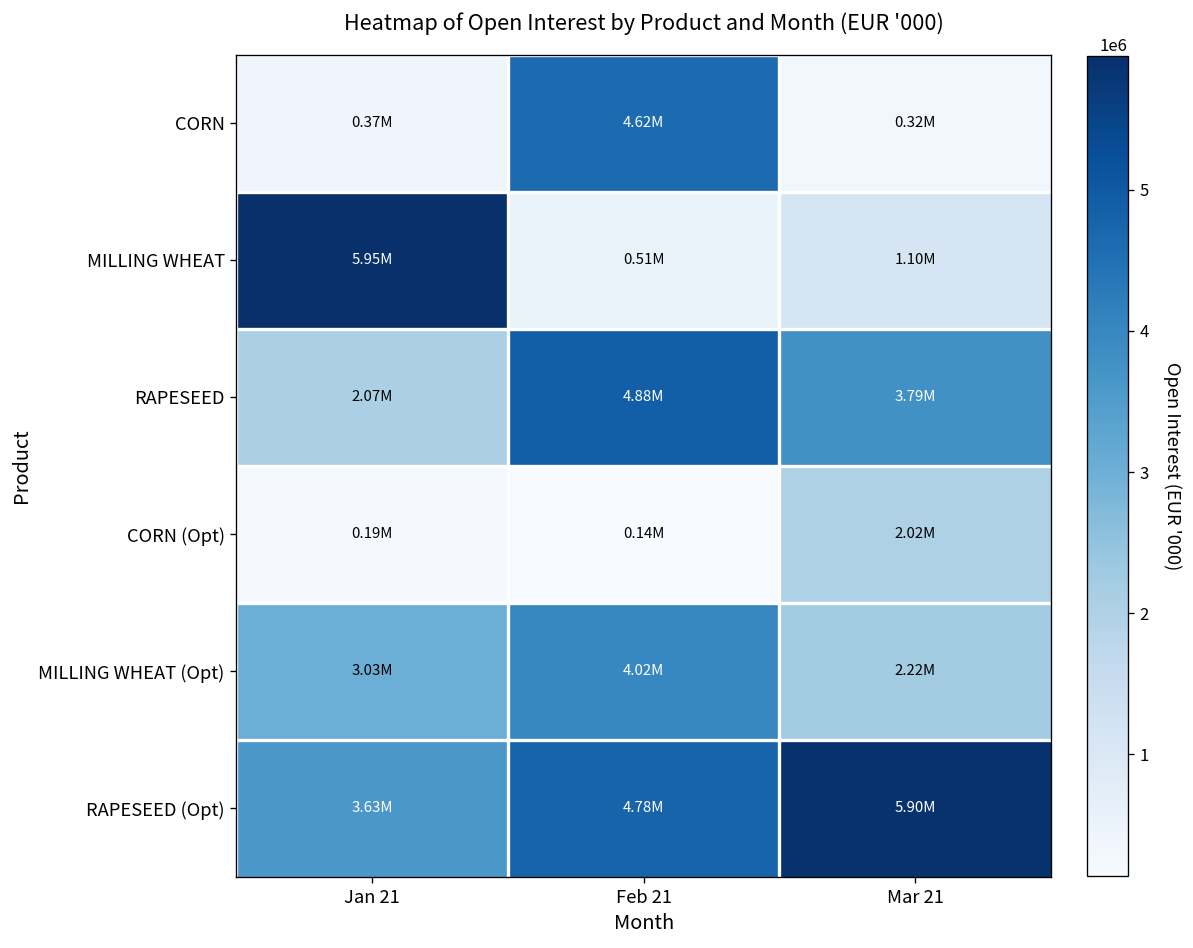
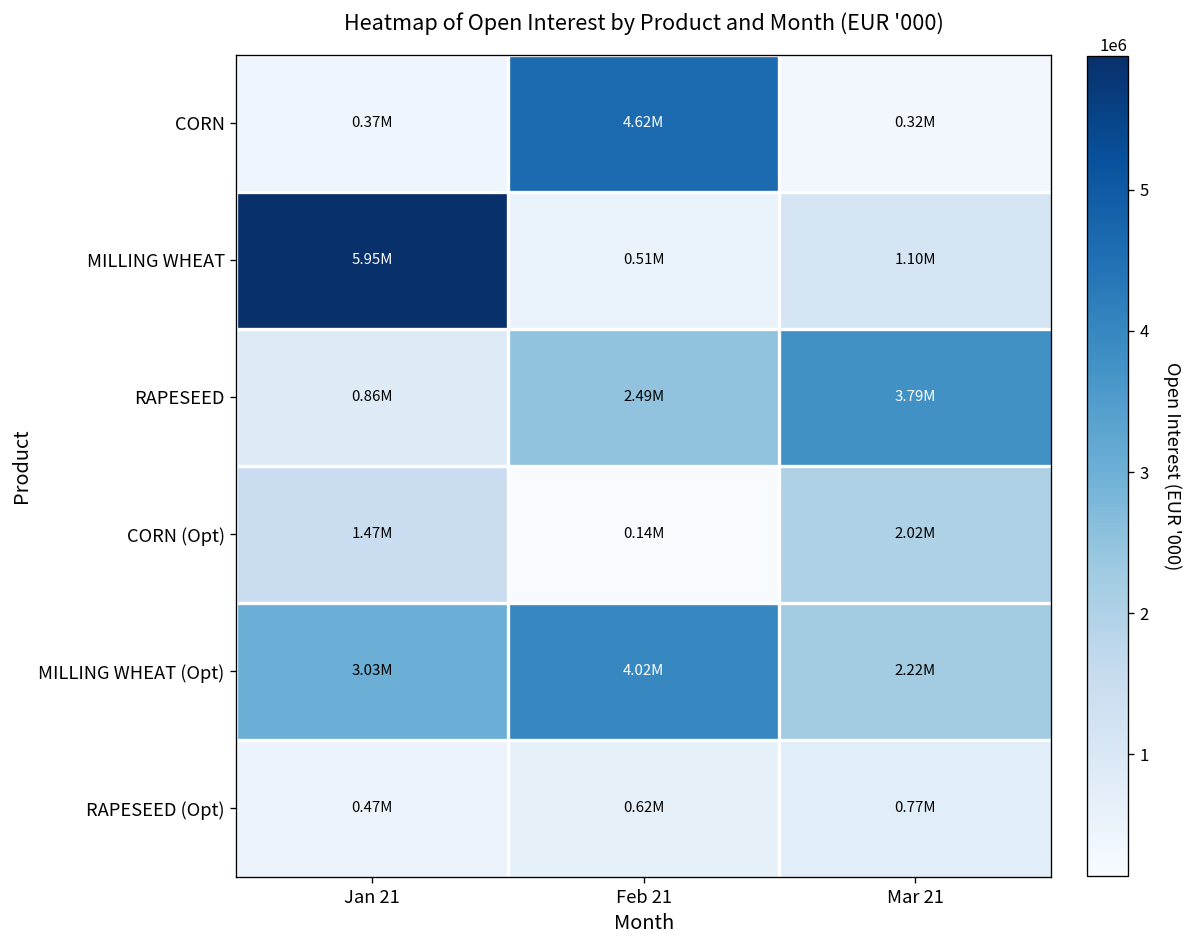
  {
    "CORN": {
      "Jan 21": "0.37M",
      "Feb 21": "4.62M",
      "Mar 21": "0.32M"
    },
    "MILLING WHEAT": {
      "Jan 21": "5.95M",
      "Feb 21": "0.51M",
      "Mar 21": "1.10M"
    },
    "RAPESEED": {
-     "Jan 21": "2.07M",
-     "Feb 21": "4.88M",
+     "Jan 21": "0.86M",
+     "Feb 21": "2.49M",
      "Mar 21": "3.79M"
    },
    "CORN (Opt)": {
-     "Jan 21": "0.19M",
+     "Jan 21": "1.47M",
      "Feb 21": "0.14M",
      "Mar 21": "2.02M"
    },
    "MILLING WHEAT (Opt)": {
      "Jan 21": "3.03M",
      "Feb 21": "4.02M",
      "Mar 21": "2.22M"
    },
    "RAPESEED (Opt)": {
-     "Jan 21": "3.63M",
-     "Feb 21": "4.78M",
-     "Mar 21": "5.90M"
+     "Jan 21": "0.47M",
+     "Feb 21": "0.62M",
+     "Mar 21": "0.77M"
    }
  }
